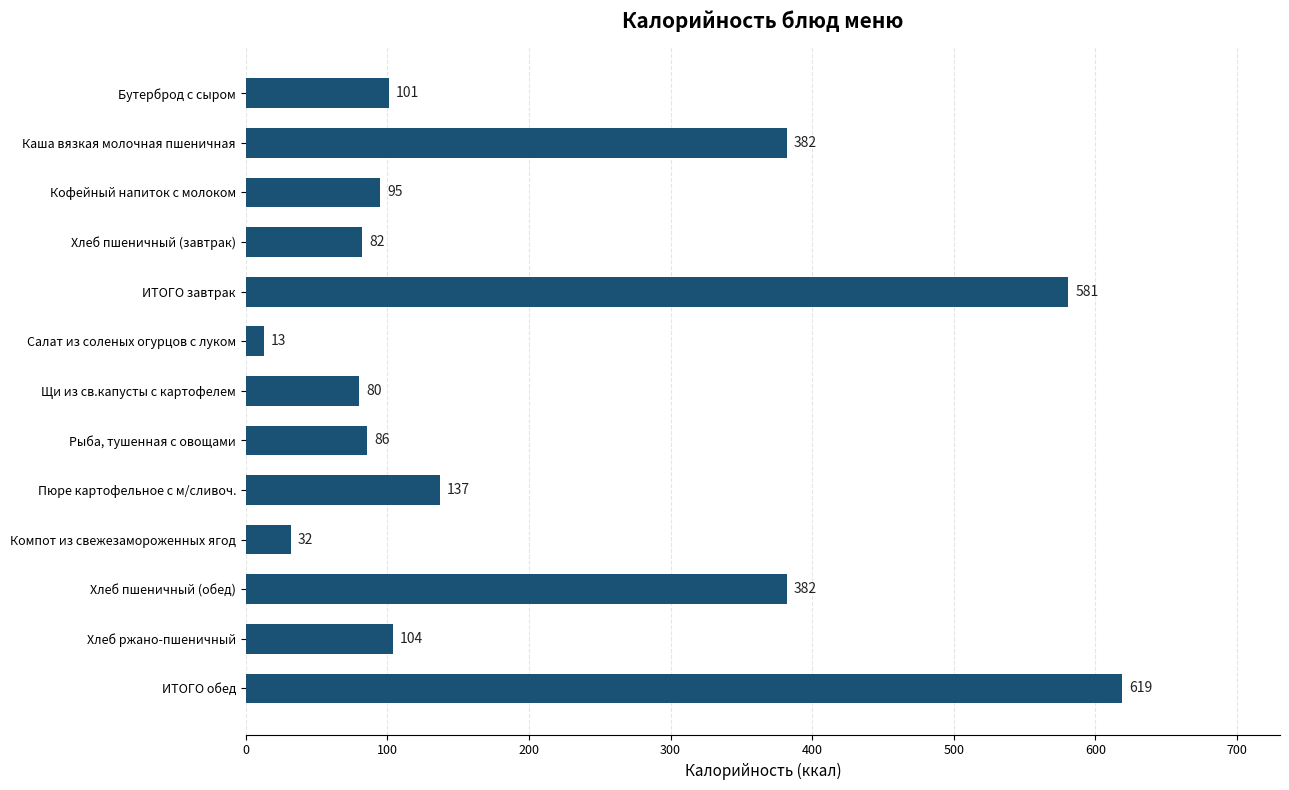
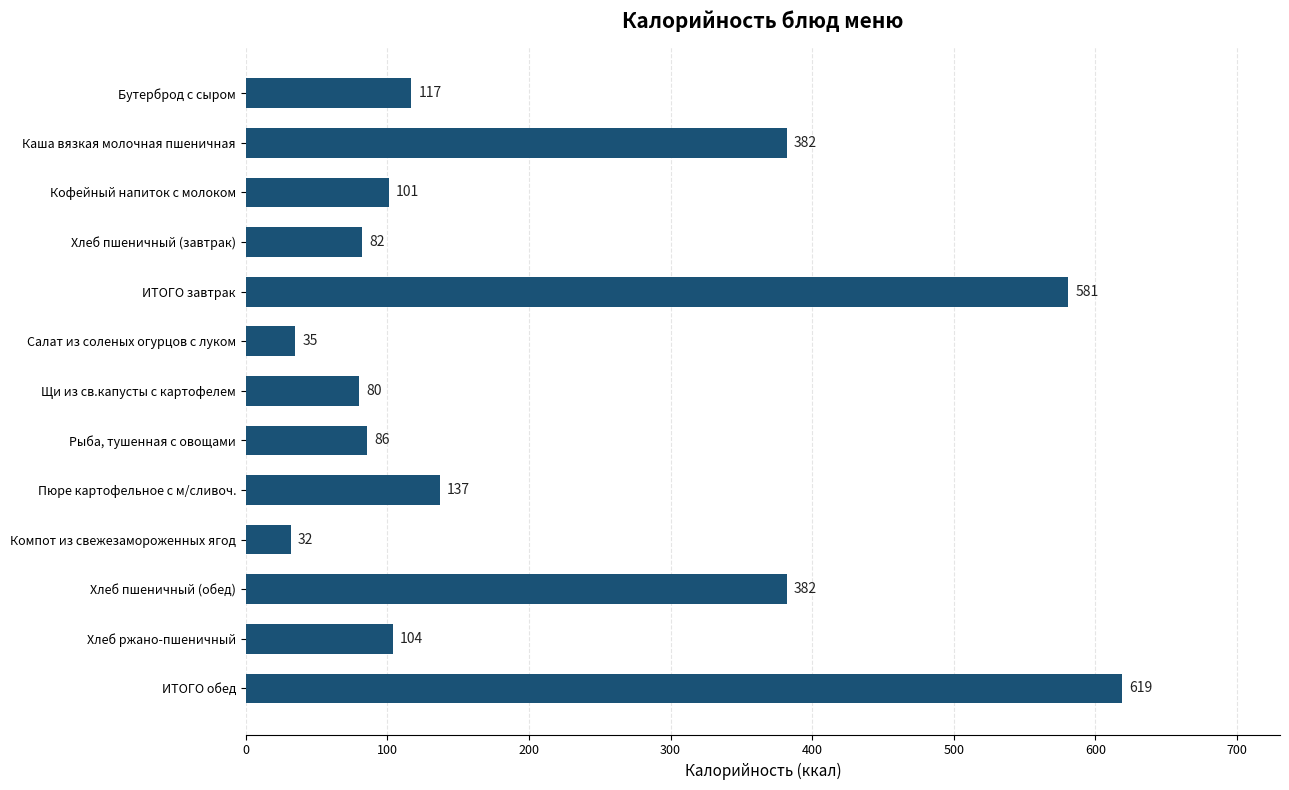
  {
-   "Бутерброд с сыром": 101,
+   "Бутерброд с сыром": 117,
    "Каша вязкая молочная пшеничная": 382,
-   "Кофейный напиток с молоком": 95,
+   "Кофейный напиток с молоком": 101,
    "Хлеб пшеничный (завтрак)": 82,
    "ИТОГО завтрак": 581,
-   "Салат из соленых огурцов с луком": 13,
+   "Салат из соленых огурцов с луком": 35,
    "Щи из св.капусты с картофелем": 80,
    "Рыба, тушенная с овощами": 86,
    "Пюре картофельное с м/сливоч.": 137,
    "Компот из свежезамороженных ягод": 32,
    "Хлеб пшеничный (обед)": 382,
    "Хлеб ржано-пшеничный": 104,
    "ИТОГО обед": 619
  }
